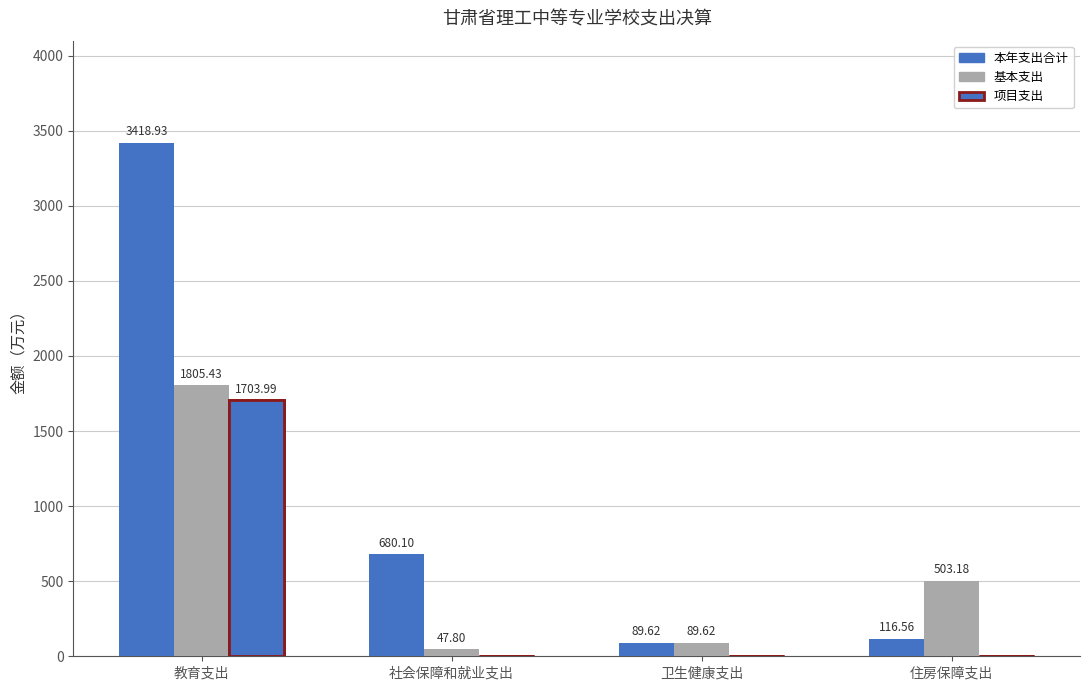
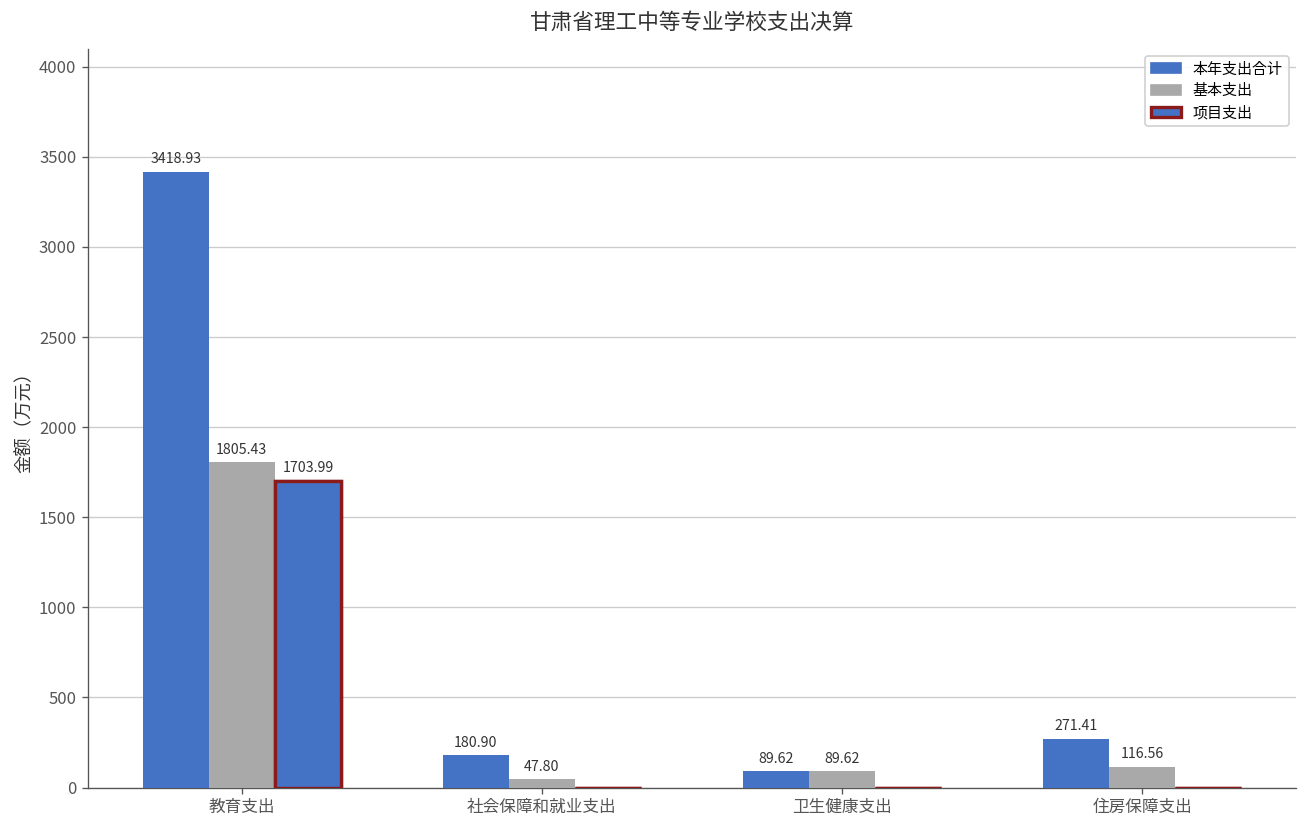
  {
    "本年支出合计": {
      "教育支出": 3418.93,
-     "社会保障和就业支出": 680.10,
+     "社会保障和就业支出": 180.90,
      "卫生健康支出": 89.62,
-     "住房保障支出": 116.56
+     "住房保障支出": 271.41
    },
    "基本支出": {
      "教育支出": 1805.43,
      "社会保障和就业支出": 47.80,
      "卫生健康支出": 89.62,
-     "住房保障支出": 503.18
+     "住房保障支出": 116.56
    }
  }
